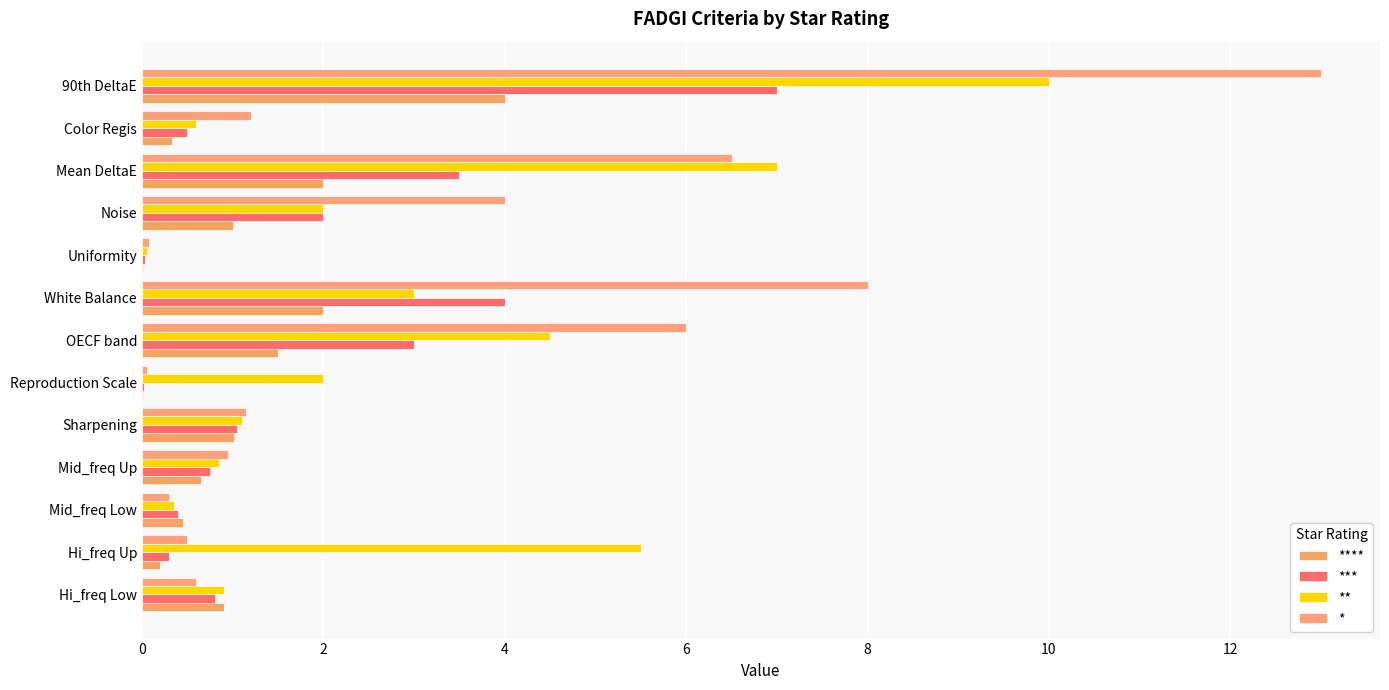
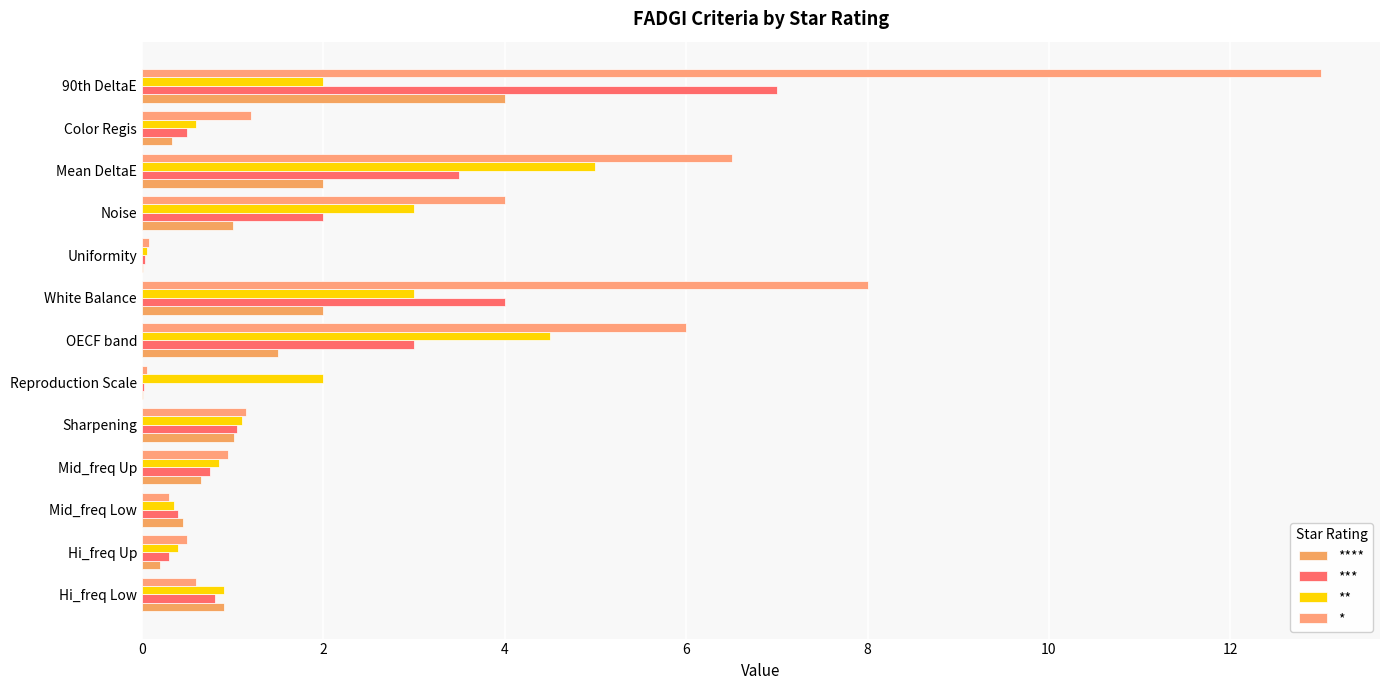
  {
    "**": {
-     "90th DeltaE": 10,
+     "90th DeltaE": 2,
      "Color Regis": 0.6,
-     "Mean DeltaE": 7,
-     "Noise": 2,
+     "Mean DeltaE": 5,
+     "Noise": 3,
      "Uniformity": 0.1,
      "White Balance": 3.0,
      "OECF band": 4.5,
      "Reproduction Scale": 2.0,
      "Sharpening": 1.1,
      "Mid_freq Up": 0.9,
      "Mid_freq Low": 0.4,
-     "Hi_freq Up": 5.5,
+     "Hi_freq Up": 0.4,
      "Hi_freq Low": 0.9
    }
  }
